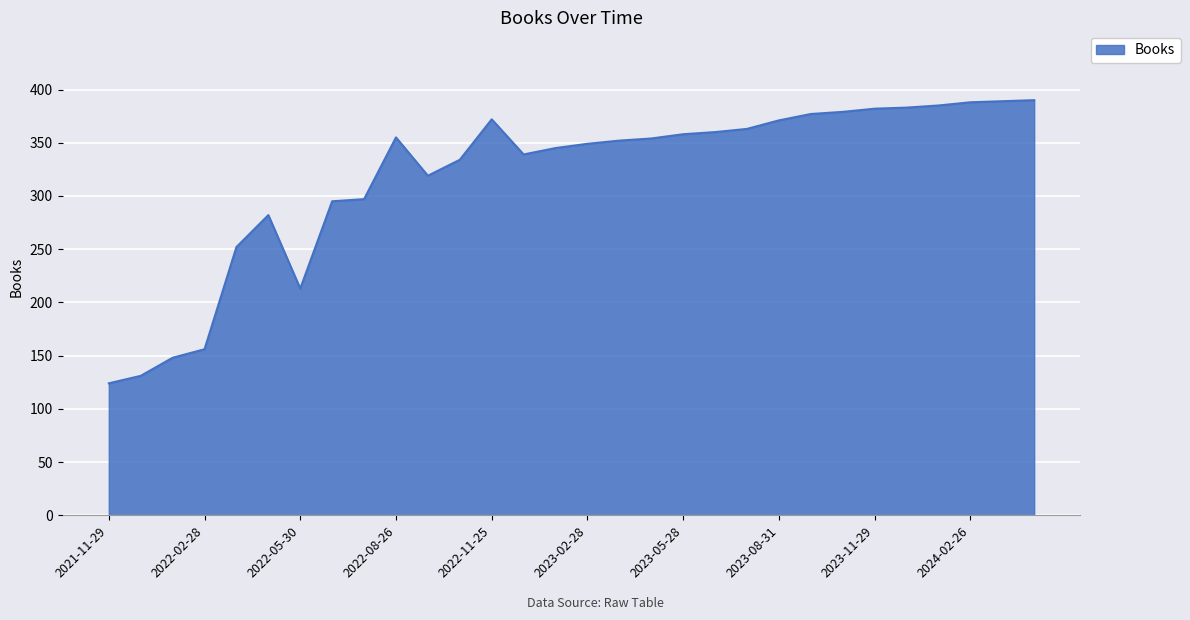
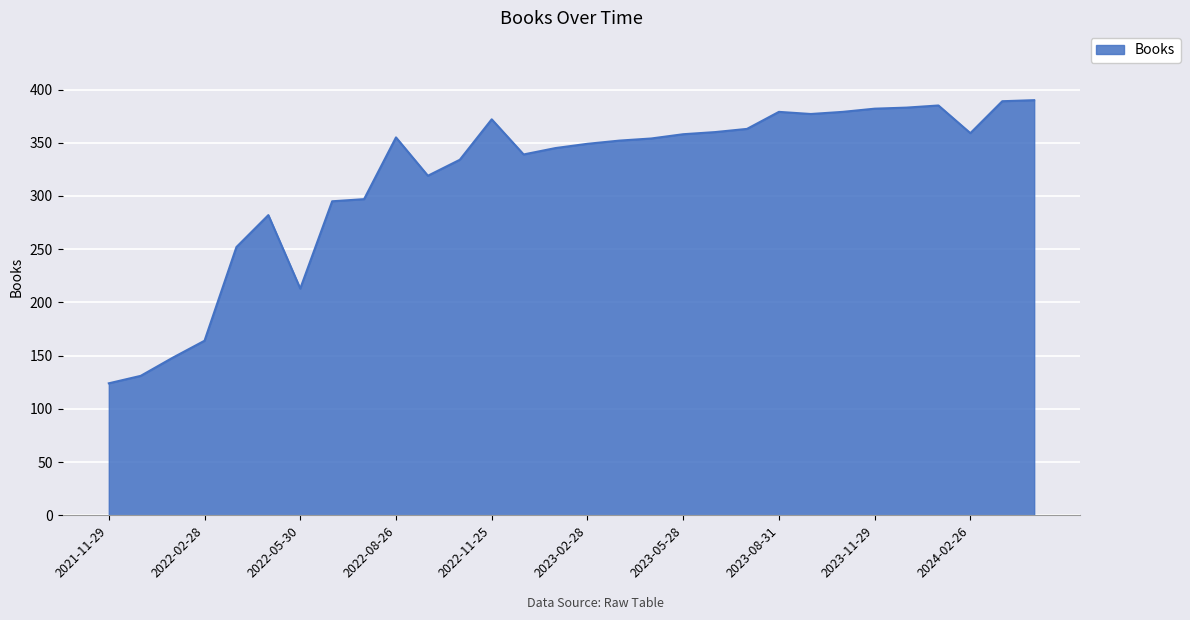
  {
    "2021-11-29": 124,
-   "2022-02-28": 156,
+   "2022-02-28": 164,
    "2022-05-30": 213,
    "2022-08-26": 355,
    "2022-11-25": 372,
    "2023-02-28": 349,
    "2023-05-28": 358,
-   "2023-08-31": 371,
+   "2023-08-31": 379,
    "2023-11-29": 382,
-   "2024-02-26": 388
+   "2024-02-26": 359
  }
